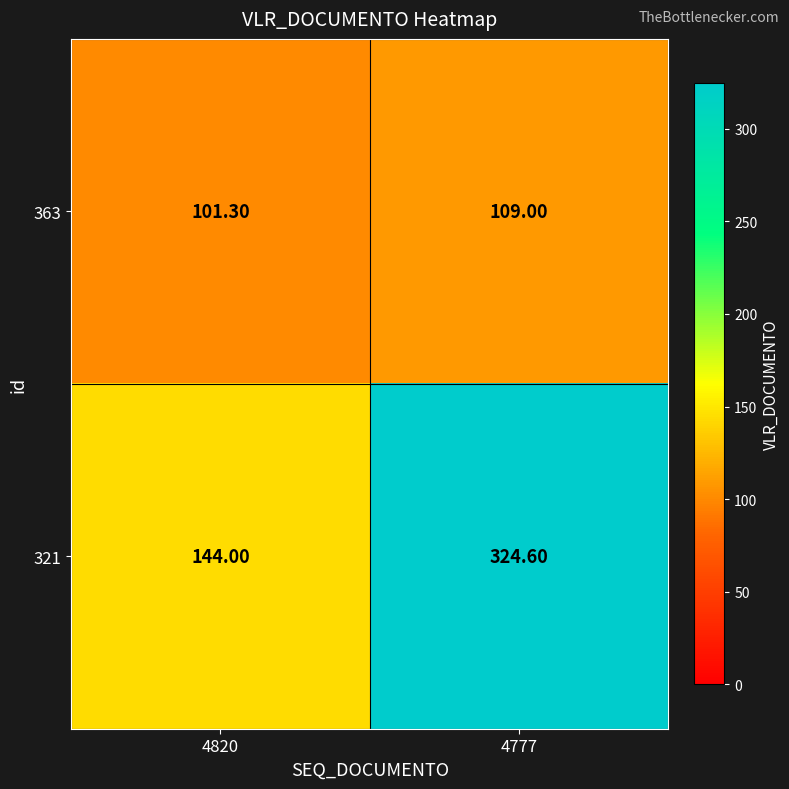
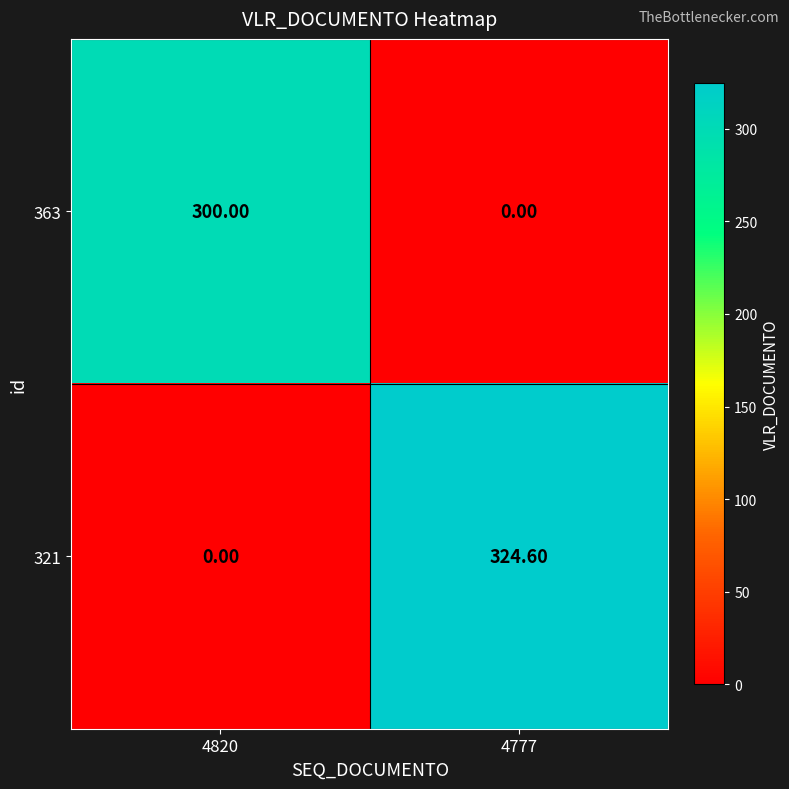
  {
    "363": {
-     "4820": 101.30,
-     "4777": 109.00
+     "4820": 300.00,
+     "4777": 0.00
    },
    "321": {
-     "4820": 144.00,
+     "4820": 0.00,
      "4777": 324.60
    }
  }
